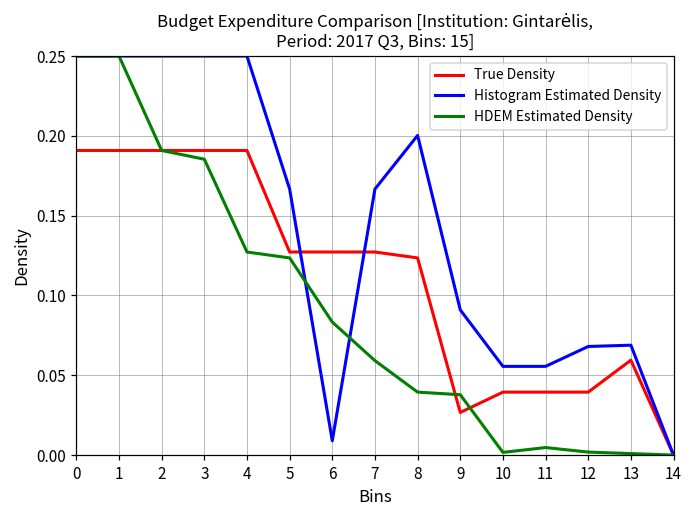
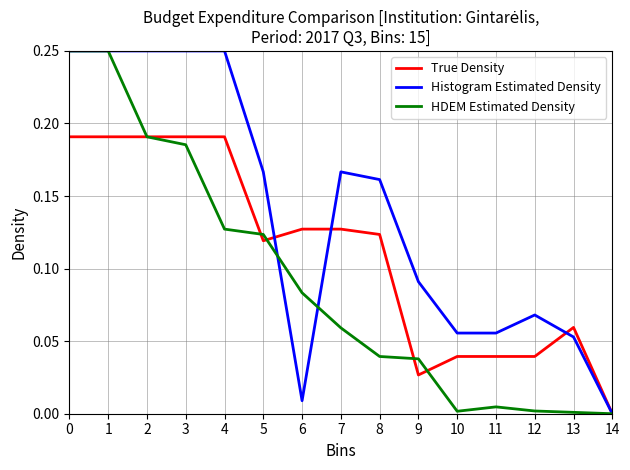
  {
    "True Density": {
      "0": 0.191,
      "1": 0.191,
      "3": 0.191,
      "4": 0.191,
-     "5": 0.127,
+     "5": 0.119,
      "6": 0.127,
      "7": 0.127,
      "8": 0.124,
      "9": 0.027,
      "10": 0.039,
      "11": 0.039,
      "12": 0.039,
      "13": 0.059
    },
    "Histogram Estimated Density": {
      "2": 0.250,
      "3": 0.250,
      "4": 0.250,
      "5": 0.167,
      "6": 0.009,
      "7": 0.167,
-     "8": 0.200,
+     "8": 0.161,
      "9": 0.091,
      "10": 0.056,
      "11": 0.056,
      "12": 0.068,
-     "13": 0.069
+     "13": 0.053
    },
    "HDEM Estimated Density": {
      "3": 0.185,
      "4": 0.127,
      "5": 0.124,
      "6": 0.083,
      "7": 0.059,
      "8": 0.039,
      "9": 0.038,
      "10": 0.002,
      "11": 0.005,
      "12": 0.002,
      "13": 0.001
    }
  }
